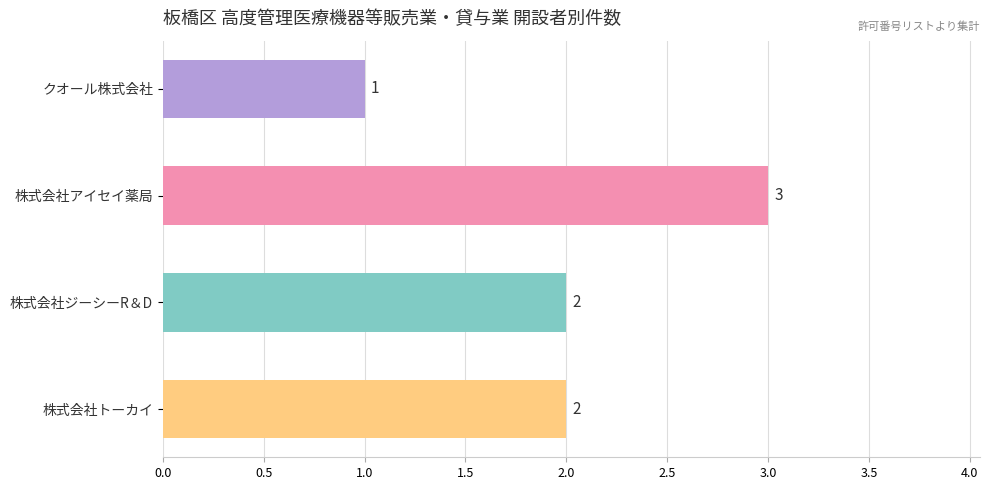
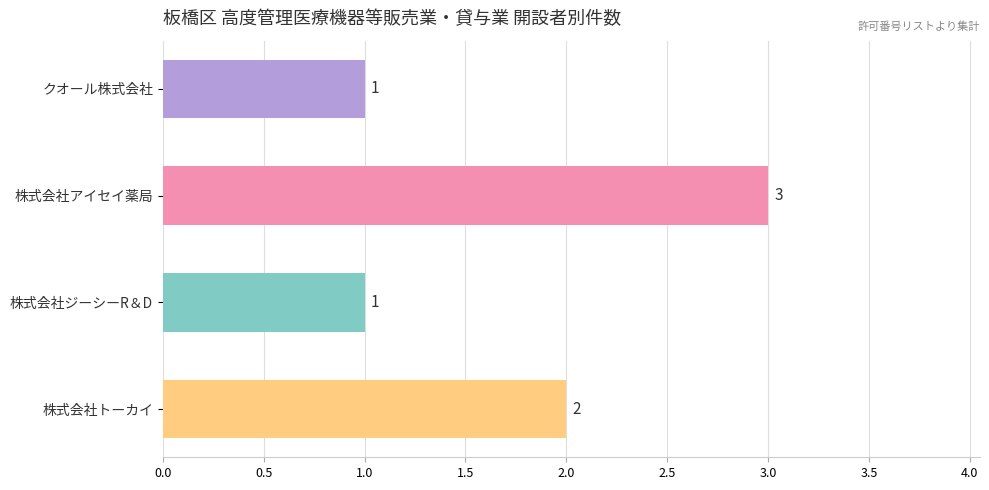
  {
    "クオール株式会社": 1,
    "株式会社アイセイ薬局": 3,
-   "株式会社ジーシーR＆D": 2,
+   "株式会社ジーシーR＆D": 1,
    "株式会社トーカイ": 2
  }
